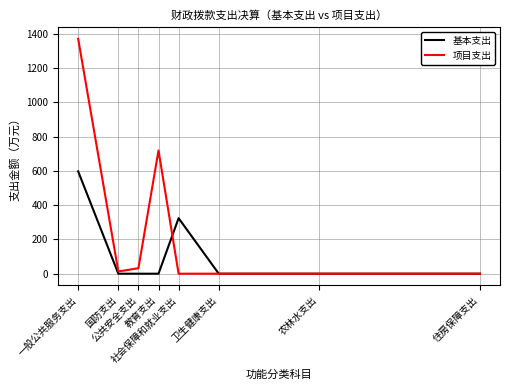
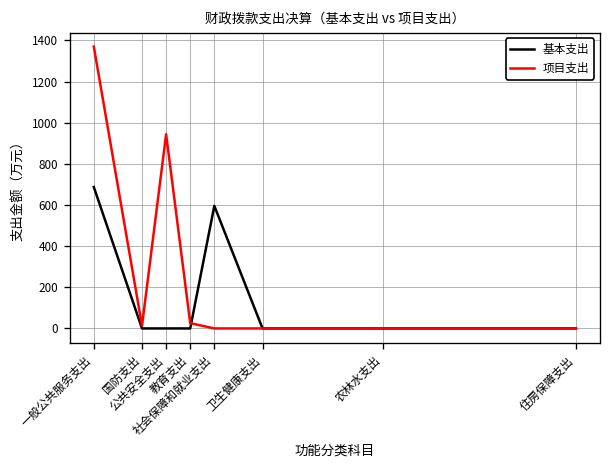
  {
    "基本支出": {
-     "一般公共服务支出": 600,
+     "一般公共服务支出": 690,
      "公共安全支出": 0,
      "教育支出": 0,
-     "社会保障和就业支出": 320
+     "社会保障和就业支出": 600
    },
    "项目支出": {
      "一般公共服务支出": 1370,
-     "公共安全支出": 30,
-     "教育支出": 720,
+     "公共安全支出": 940,
+     "教育支出": 30,
      "社会保障和就业支出": 0
    }
  }
